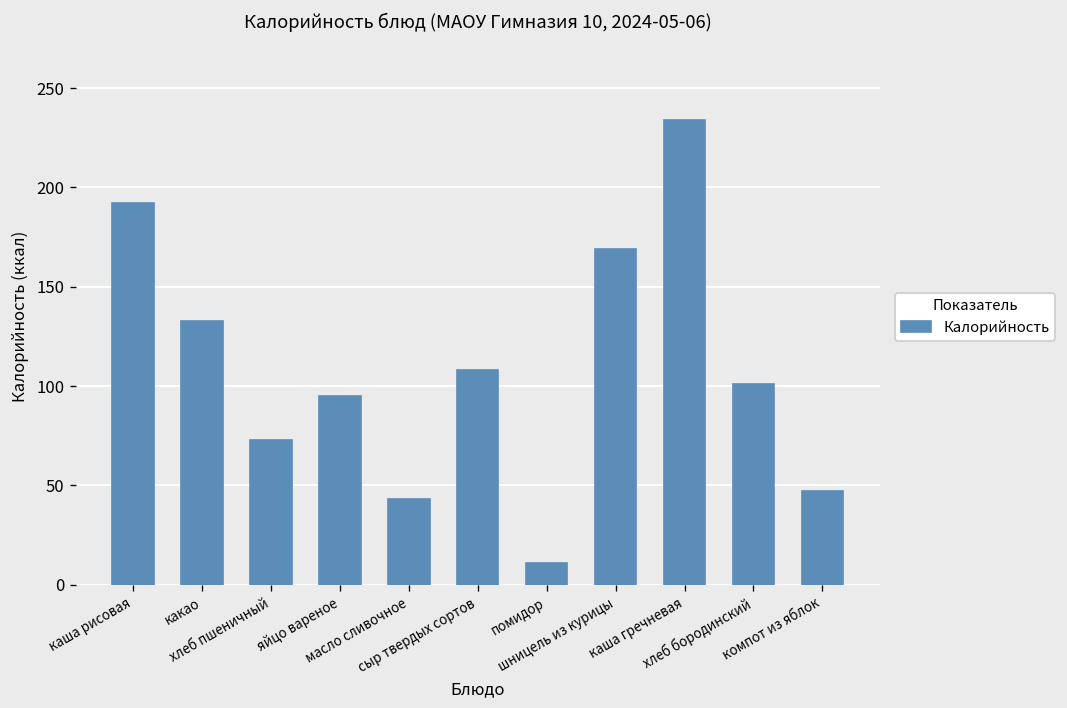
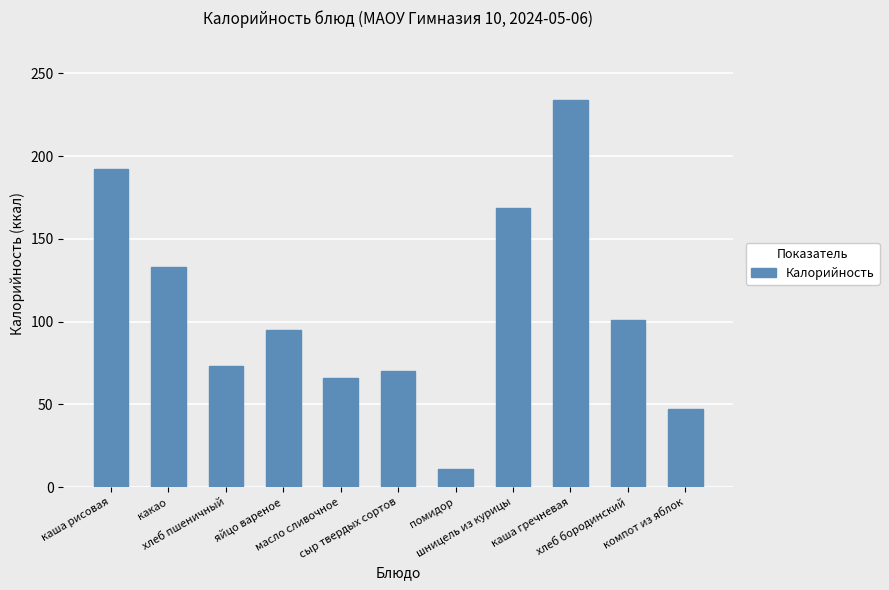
  {
    "каша рисовая": 192,
    "какао": 133,
    "хлеб пшеничный": 73,
    "яйцо вареное": 95,
-   "масло сливочное": 43,
-   "сыр твердых сортов": 108,
+   "масло сливочное": 66,
+   "сыр твердых сортов": 70,
    "помидор": 11,
    "шницель из курицы": 169,
    "каша гречневая": 234,
    "хлеб бородинский": 101,
    "компот из яблок": 47
  }
